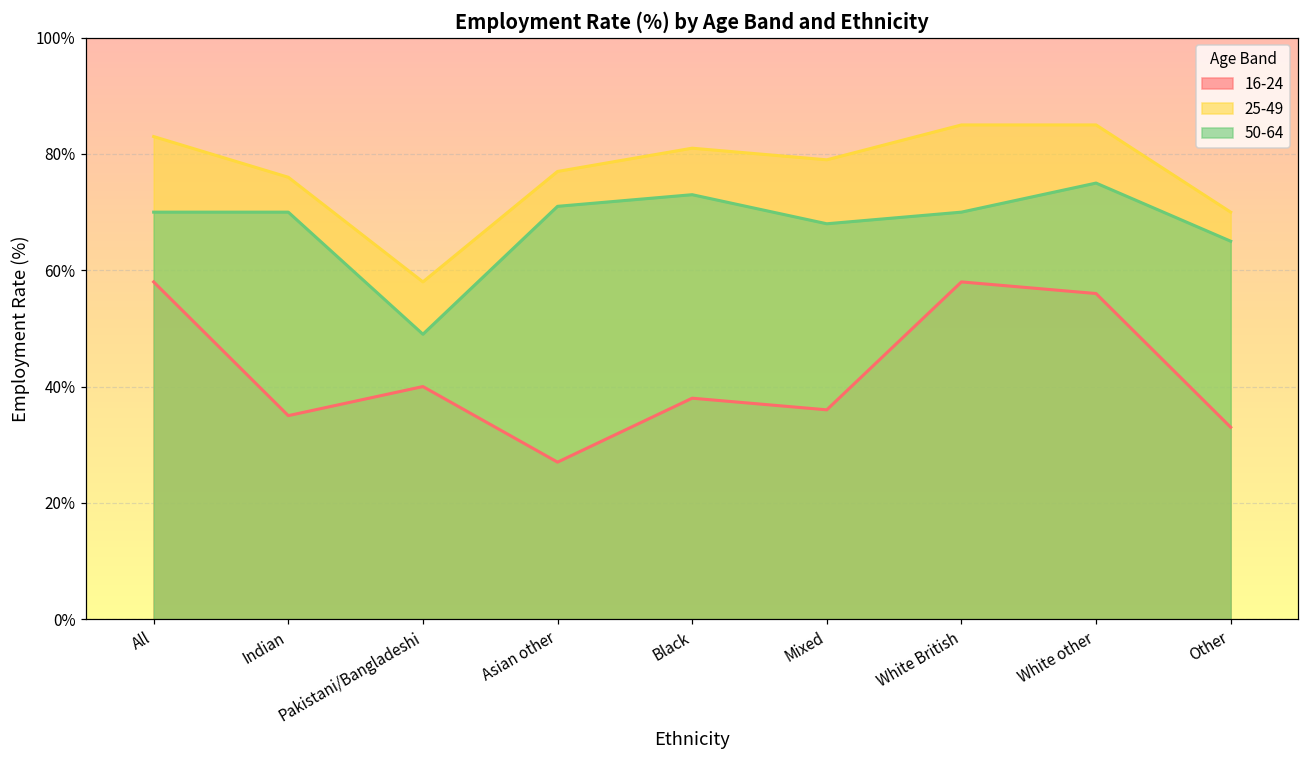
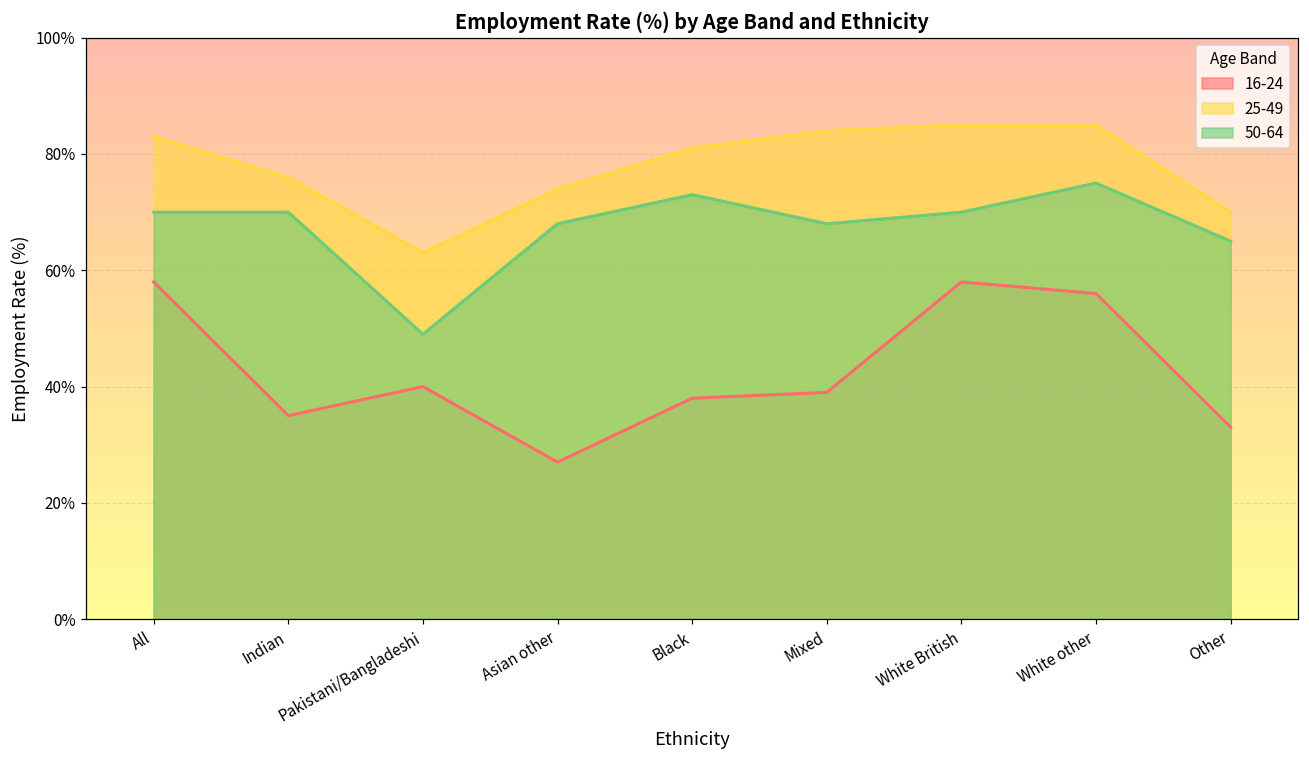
  {
    "16-24": {
      "All": "58%",
      "Indian": "35%",
      "Pakistani/Bangladeshi": "40%",
      "Asian other": "27%",
      "Black": "38%",
-     "Mixed": "36%",
+     "Mixed": "39%",
      "White British": "58%",
      "White other": "56%",
      "Other": "33%"
    },
    "25-49": {
      "All": "83%",
      "Indian": "76%",
-     "Pakistani/Bangladeshi": "58%",
-     "Asian other": "77%",
+     "Pakistani/Bangladeshi": "63%",
+     "Asian other": "74%",
      "Black": "81%",
-     "Mixed": "79%",
+     "Mixed": "84%",
      "White British": "85%",
      "White other": "85%",
      "Other": "70%"
    },
    "50-64": {
      "All": "70%",
      "Indian": "70%",
      "Pakistani/Bangladeshi": "49%",
-     "Asian other": "71%",
+     "Asian other": "68%",
      "Black": "73%",
      "Mixed": "68%",
      "White British": "70%",
      "White other": "75%",
      "Other": "65%"
    }
  }
